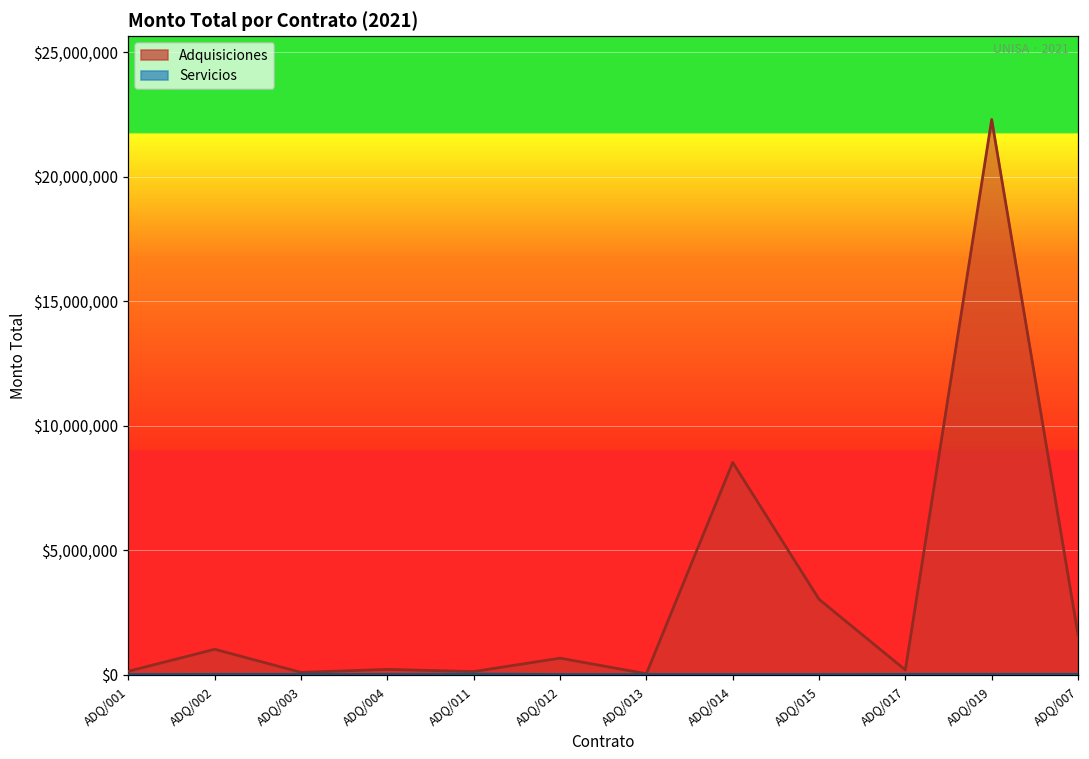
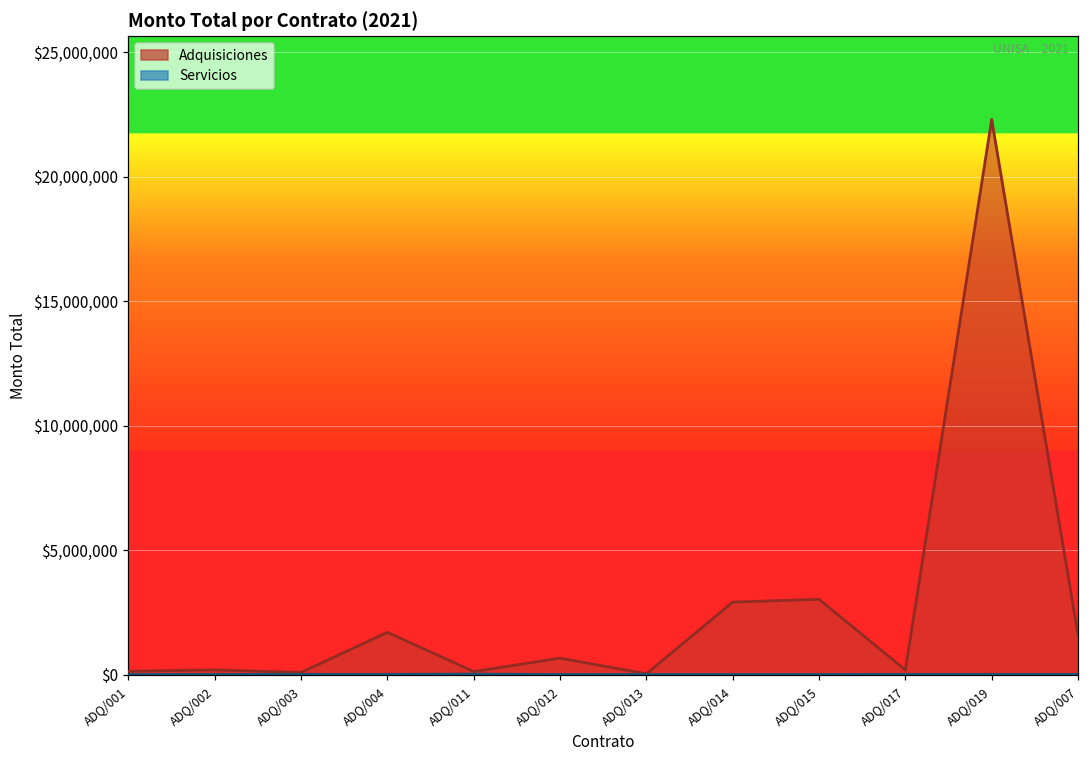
  {
    "Adquisiciones": {
      "ADQ/001": "$100,000",
-     "ADQ/002": "$1,000,000",
-     "ADQ/004": "$200,000",
+     "ADQ/002": "$200,000",
+     "ADQ/004": "$1,700,000",
      "ADQ/012": "$700,000",
-     "ADQ/014": "$8,500,000",
+     "ADQ/014": "$2,900,000",
      "ADQ/015": "$3,000,000",
      "ADQ/017": "$200,000",
      "ADQ/019": "$22,300,000",
      "ADQ/007": "$1,600,000"
    },
    "Servicios": {
      "ADQ/001": "$0",
      "ADQ/002": "$0",
      "ADQ/004": "$0",
      "ADQ/012": "$0",
      "ADQ/014": "$0",
      "ADQ/015": "$0",
      "ADQ/017": "$0",
      "ADQ/019": "$0",
      "ADQ/007": "$0"
    }
  }
